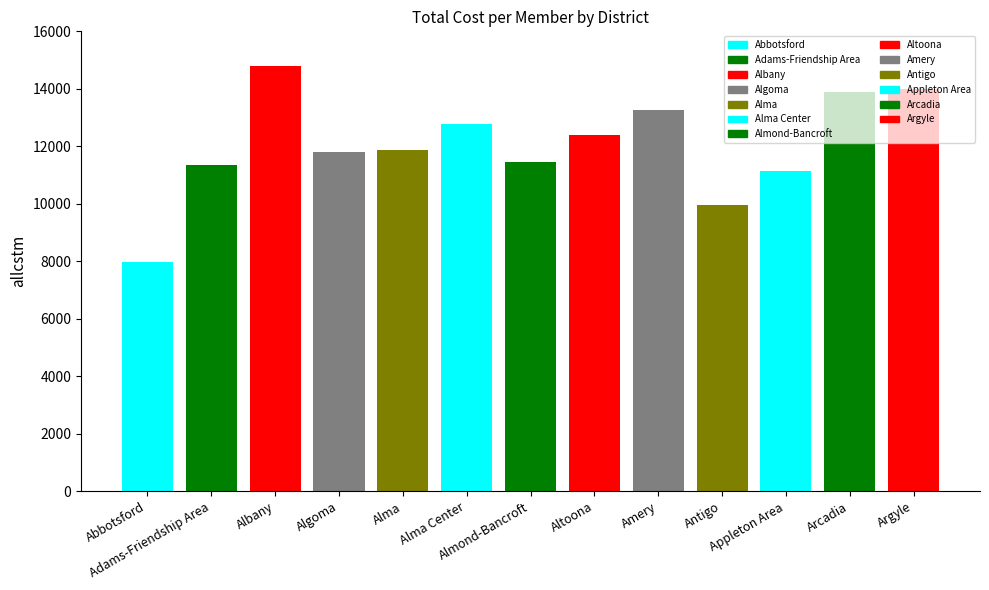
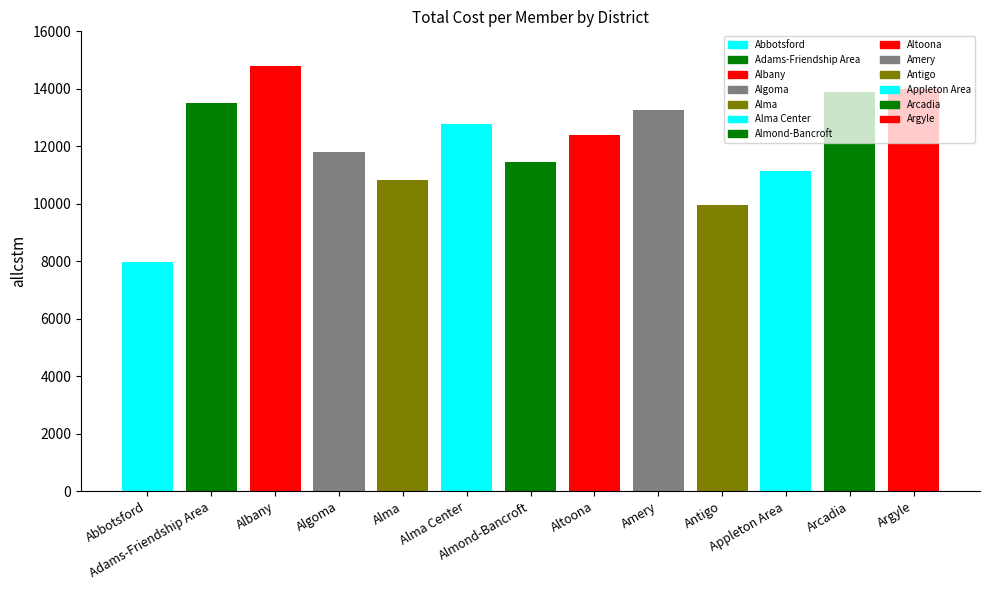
  {
    "Abbotsford": 8000,
-   "Adams-Friendship Area": 11300,
+   "Adams-Friendship Area": 13500,
    "Albany": 14800,
    "Algoma": 11800,
-   "Alma": 11900,
+   "Alma": 10800,
    "Alma Center": 12800,
    "Almond-Bancroft": 11500,
    "Altoona": 12400,
    "Amery": 13300,
    "Antigo": 10000,
    "Appleton Area": 11100
  }
